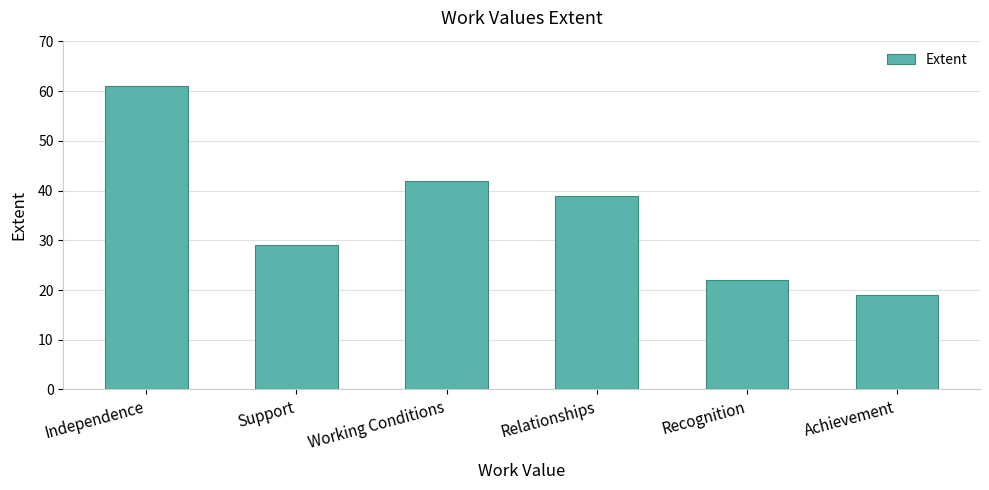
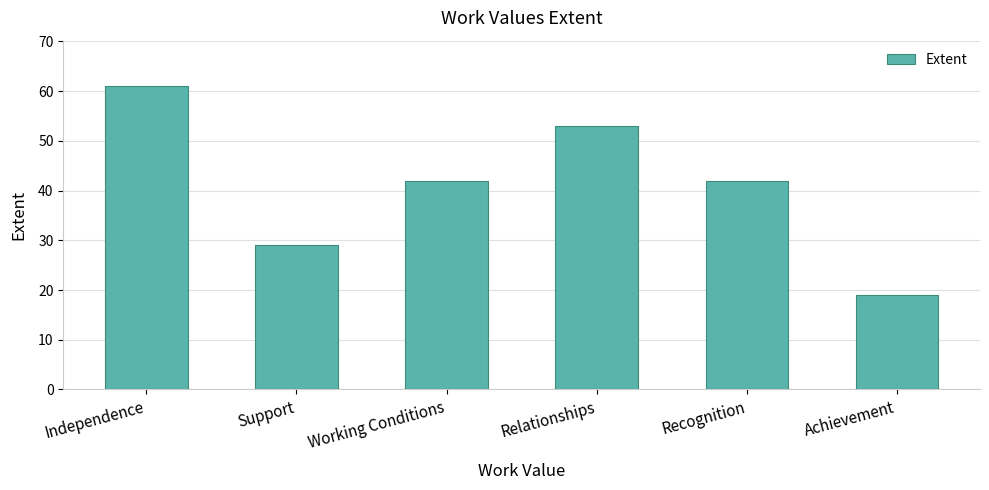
  {
    "Independence": 61,
    "Support": 29,
    "Working Conditions": 42,
-   "Relationships": 39,
-   "Recognition": 22,
+   "Relationships": 53,
+   "Recognition": 42,
    "Achievement": 19
  }
